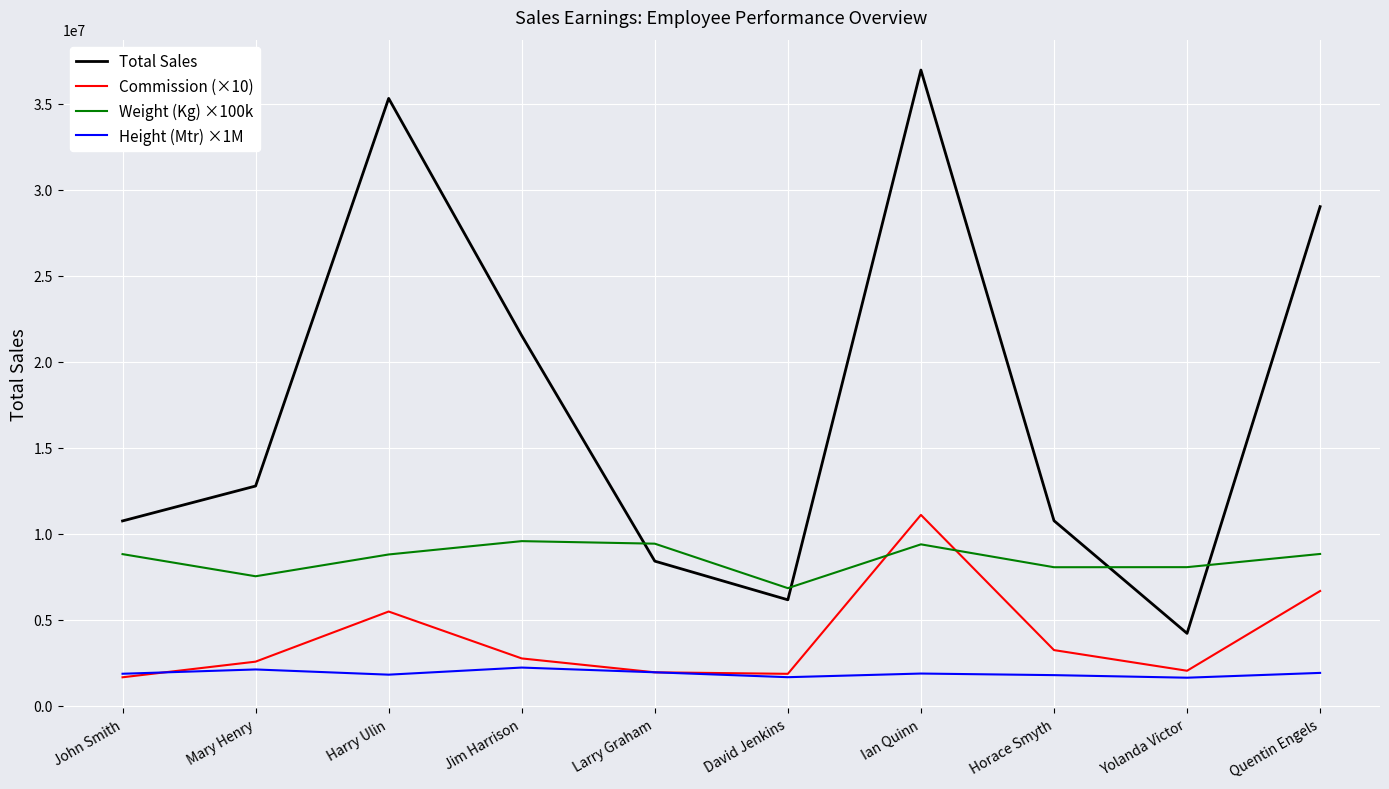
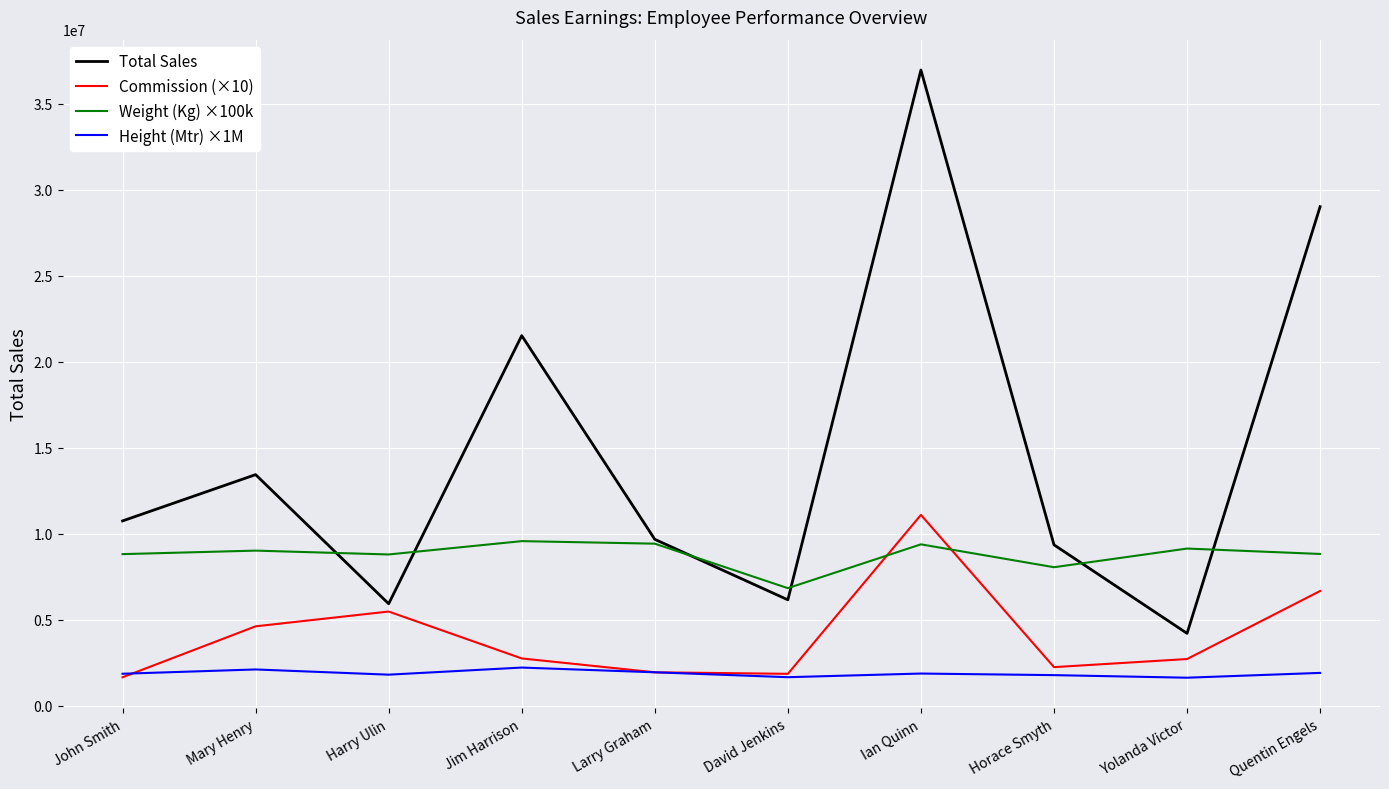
  {
    "Total Sales": {
      "John Smith": 10700000,
-     "Mary Henry": 12800000,
-     "Harry Ulin": 35300000,
+     "Mary Henry": 13400000,
+     "Harry Ulin": 5900000,
      "Jim Harrison": 21500000,
-     "Larry Graham": 8400000,
+     "Larry Graham": 9700000,
      "David Jenkins": 6200000,
      "Ian Quinn": 37000000,
-     "Horace Smyth": 10800000,
+     "Horace Smyth": 9400000,
      "Yolanda Victor": 4200000,
      "Quentin Engels": 29000000
    },
    "Commission (×10)": {
      "John Smith": 1600000,
-     "Mary Henry": 2600000,
+     "Mary Henry": 4600000,
      "Harry Ulin": 5500000,
      "Jim Harrison": 2700000,
      "David Jenkins": 1800000,
      "Ian Quinn": 11100000,
-     "Horace Smyth": 3200000,
-     "Yolanda Victor": 2000000,
+     "Horace Smyth": 2200000,
+     "Yolanda Victor": 2700000,
      "Quentin Engels": 6700000
    },
    "Weight (Kg) ×100k": {
      "John Smith": 8800000,
-     "Mary Henry": 7500000,
+     "Mary Henry": 9000000,
      "Harry Ulin": 8800000,
      "Jim Harrison": 9600000,
      "Larry Graham": 9400000,
      "David Jenkins": 6800000,
      "Ian Quinn": 9400000,
      "Horace Smyth": 8000000,
-     "Yolanda Victor": 8100000,
+     "Yolanda Victor": 9100000,
      "Quentin Engels": 8800000
    },
    "Height (Mtr) ×1M": {
      "John Smith": 1900000,
      "Mary Henry": 2100000,
      "Harry Ulin": 1800000,
      "Jim Harrison": 2200000,
      "David Jenkins": 1700000,
      "Ian Quinn": 1900000,
      "Horace Smyth": 1800000,
      "Yolanda Victor": 1600000,
      "Quentin Engels": 1900000
    }
  }
